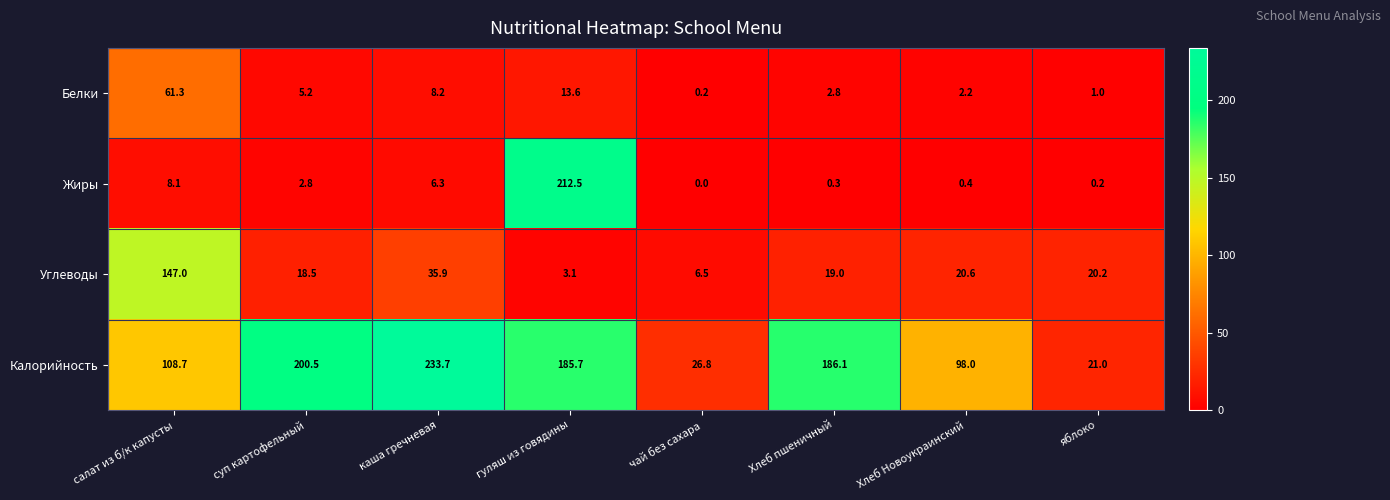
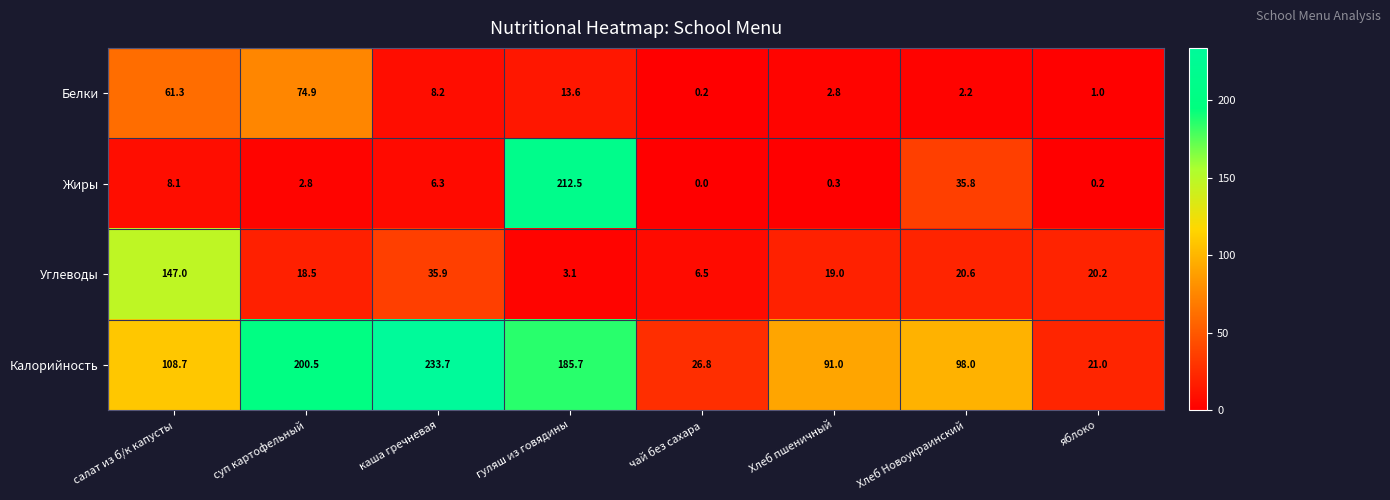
  {
    "Белки": {
      "салат из б/к капусты": 61.3,
-     "суп картофельный": 5.2,
+     "суп картофельный": 74.9,
      "каша гречневая": 8.2,
      "гуляш из говядины": 13.6,
      "чай без сахара": 0.2,
      "Хлеб пшеничный": 2.8,
      "Хлеб Новоукраинский": 2.2,
      "яблоко": 1.0
    },
    "Жиры": {
      "салат из б/к капусты": 8.1,
      "суп картофельный": 2.8,
      "каша гречневая": 6.3,
      "гуляш из говядины": 212.5,
      "чай без сахара": 0.0,
      "Хлеб пшеничный": 0.3,
-     "Хлеб Новоукраинский": 0.4,
+     "Хлеб Новоукраинский": 35.8,
      "яблоко": 0.2
    },
    "Углеводы": {
      "салат из б/к капусты": 147.0,
      "суп картофельный": 18.5,
      "каша гречневая": 35.9,
      "гуляш из говядины": 3.1,
      "чай без сахара": 6.5,
      "Хлеб пшеничный": 19.0,
      "Хлеб Новоукраинский": 20.6,
      "яблоко": 20.2
    },
    "Калорийность": {
      "салат из б/к капусты": 108.7,
      "суп картофельный": 200.5,
      "каша гречневая": 233.7,
      "гуляш из говядины": 185.7,
      "чай без сахара": 26.8,
-     "Хлеб пшеничный": 186.1,
+     "Хлеб пшеничный": 91.0,
      "Хлеб Новоукраинский": 98.0,
      "яблоко": 21.0
    }
  }
